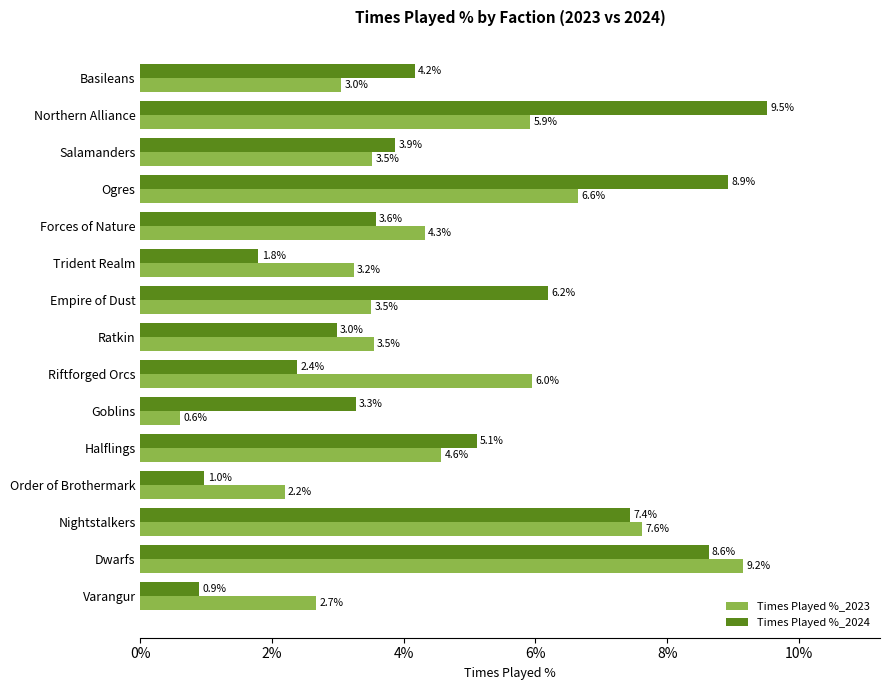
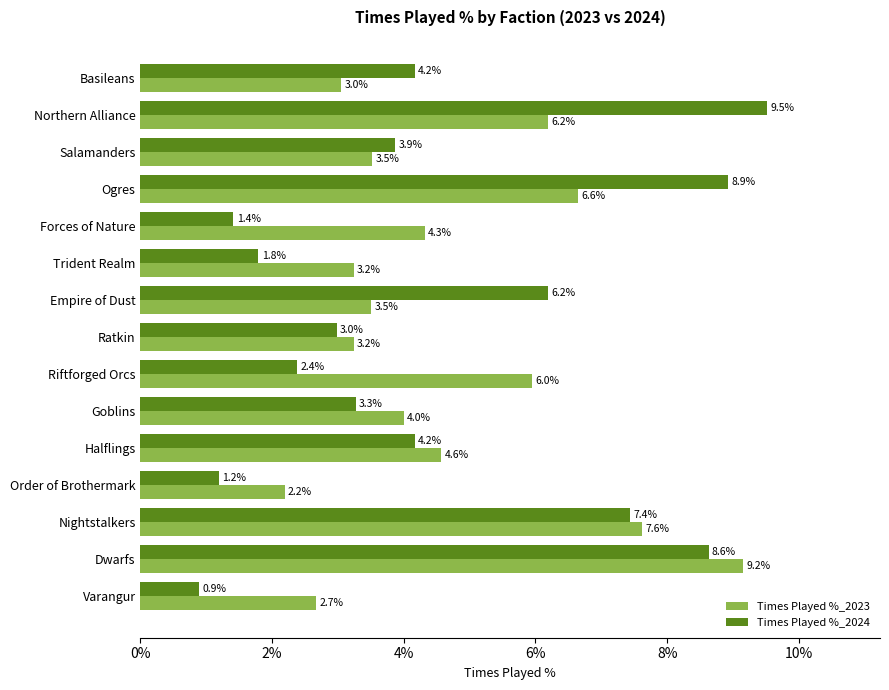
  {
    "Times Played %_2023": {
      "Basileans": "3.0%",
-     "Northern Alliance": "5.9%",
+     "Northern Alliance": "6.2%",
      "Salamanders": "3.5%",
      "Ogres": "6.6%",
      "Forces of Nature": "4.3%",
      "Trident Realm": "3.2%",
      "Empire of Dust": "3.5%",
-     "Ratkin": "3.5%",
+     "Ratkin": "3.2%",
      "Riftforged Orcs": "6.0%",
-     "Goblins": "0.6%",
+     "Goblins": "4.0%",
      "Halflings": "4.6%",
      "Order of Brothermark": "2.2%",
      "Nightstalkers": "7.6%",
      "Dwarfs": "9.2%",
      "Varangur": "2.7%"
    },
    "Times Played %_2024": {
      "Basileans": "4.2%",
      "Northern Alliance": "9.5%",
      "Salamanders": "3.9%",
      "Ogres": "8.9%",
-     "Forces of Nature": "3.6%",
+     "Forces of Nature": "1.4%",
      "Trident Realm": "1.8%",
      "Empire of Dust": "6.2%",
      "Ratkin": "3.0%",
      "Riftforged Orcs": "2.4%",
      "Goblins": "3.3%",
-     "Halflings": "5.1%",
-     "Order of Brothermark": "1.0%",
+     "Halflings": "4.2%",
+     "Order of Brothermark": "1.2%",
      "Nightstalkers": "7.4%",
      "Dwarfs": "8.6%",
      "Varangur": "0.9%"
    }
  }
